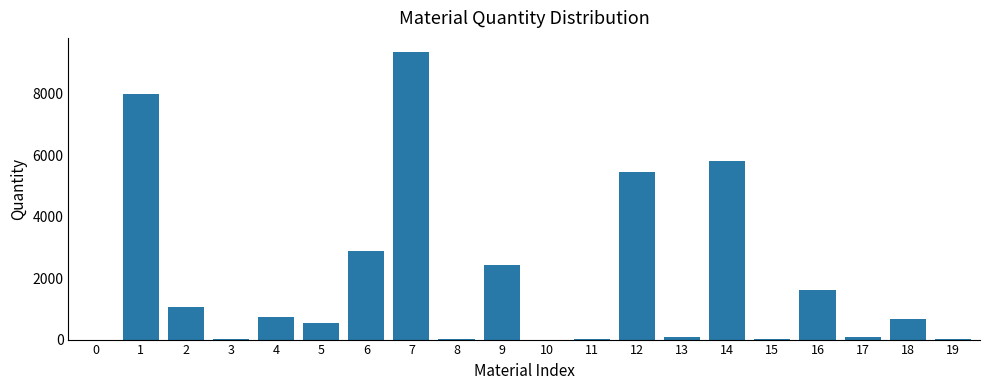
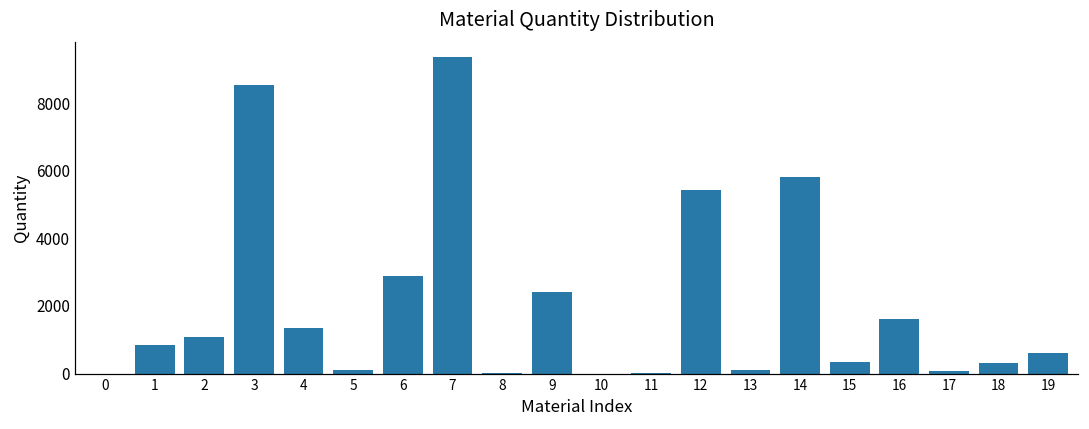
  {
-   "1": 8000,
+   "1": 900,
    "2": 1100,
-   "3": 0,
-   "4": 700,
-   "5": 500,
+   "3": 8500,
+   "4": 1300,
+   "5": 100,
    "6": 2900,
    "7": 9400,
    "9": 2400,
    "12": 5400,
    "13": 100,
    "14": 5800,
-   "15": 0,
+   "15": 300,
    "16": 1600,
-   "18": 700,
-   "19": 0
+   "18": 300,
+   "19": 600
  }
